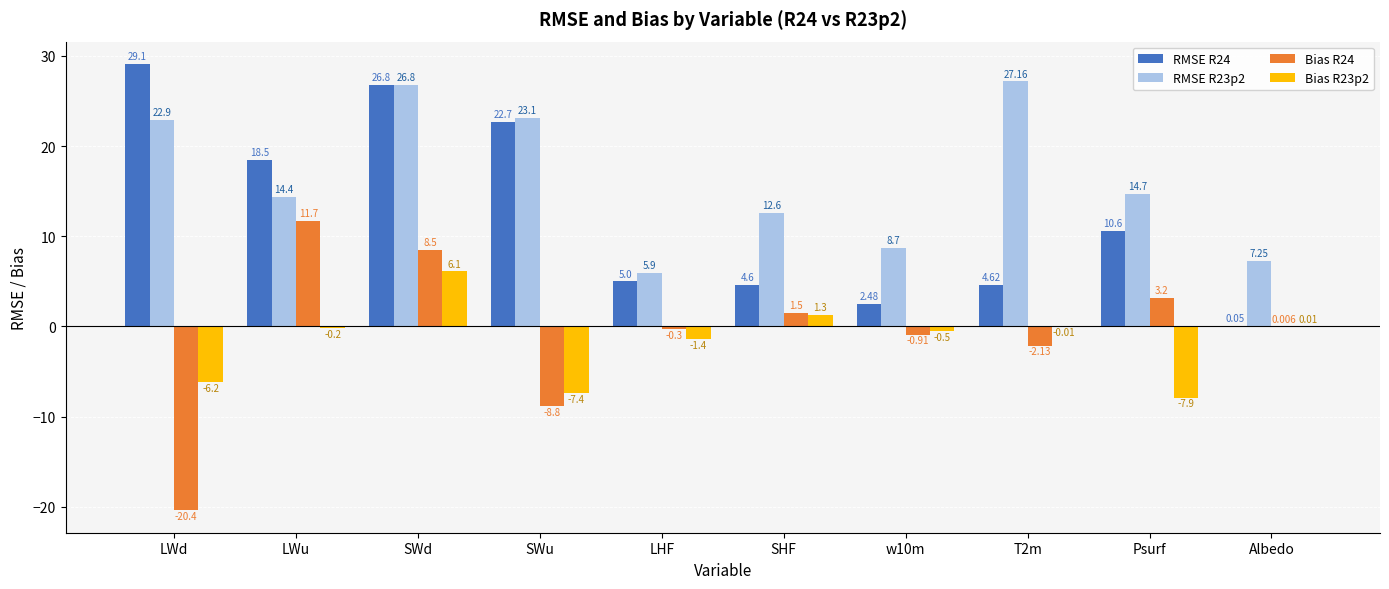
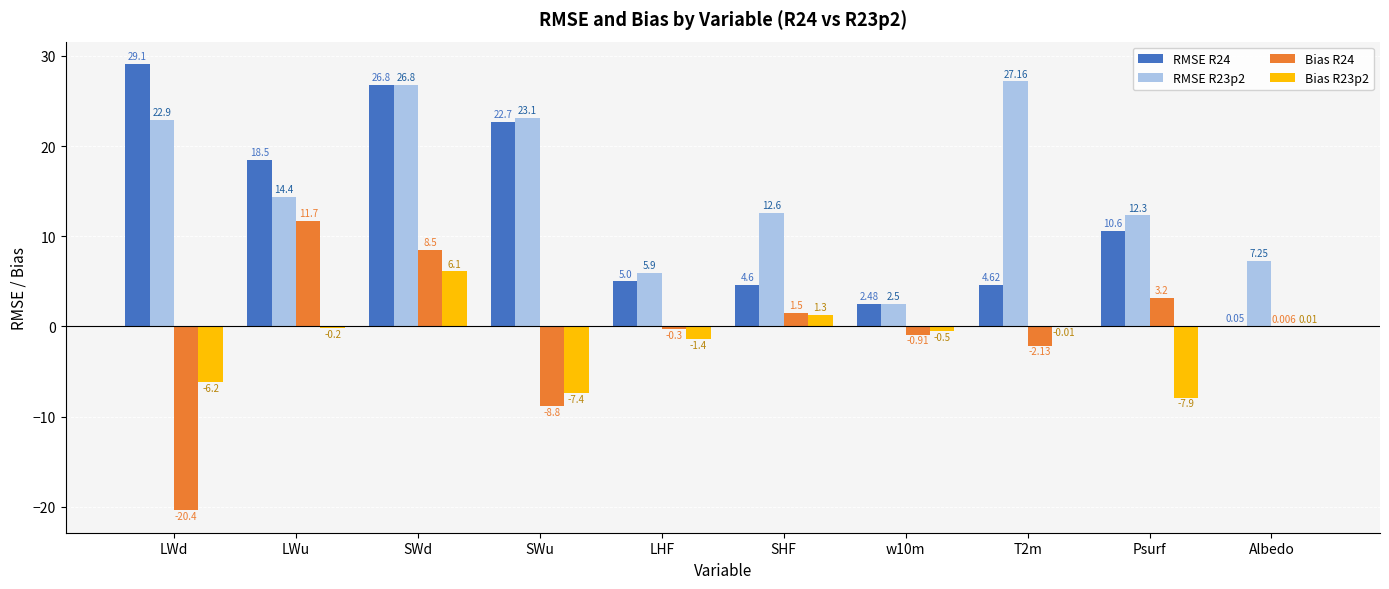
  {
    "RMSE R24": {
      "LWd": 29.1,
      "LWu": 18.5,
      "SWd": 26.8,
      "SWu": 22.7,
      "LHF": 5.0,
      "SHF": 4.6,
      "w10m": 2.48,
      "T2m": 4.62,
      "Psurf": 10.6,
      "Albedo": 0.05
    },
    "RMSE R23p2": {
      "LWd": 22.9,
      "LWu": 14.4,
      "SWd": 26.8,
      "SWu": 23.1,
      "LHF": 5.9,
      "SHF": 12.6,
-     "w10m": 8.7,
+     "w10m": 2.5,
      "T2m": 27.16,
-     "Psurf": 14.7,
+     "Psurf": 12.3,
      "Albedo": 7.25
    },
    "Bias R24": {
      "LWd": -20.4,
      "LWu": 11.7,
      "SWd": 8.5,
      "SWu": -8.8,
      "LHF": -0.3,
      "SHF": 1.5,
      "w10m": -0.91,
      "T2m": -2.13,
      "Psurf": 3.2,
      "Albedo": 0.006
    },
    "Bias R23p2": {
      "LWd": -6.2,
      "LWu": -0.2,
      "SWd": 6.1,
      "SWu": -7.4,
      "LHF": -1.4,
      "SHF": 1.3,
      "w10m": -0.5,
      "T2m": -0.01,
      "Psurf": -7.9,
      "Albedo": 0.01
    }
  }
